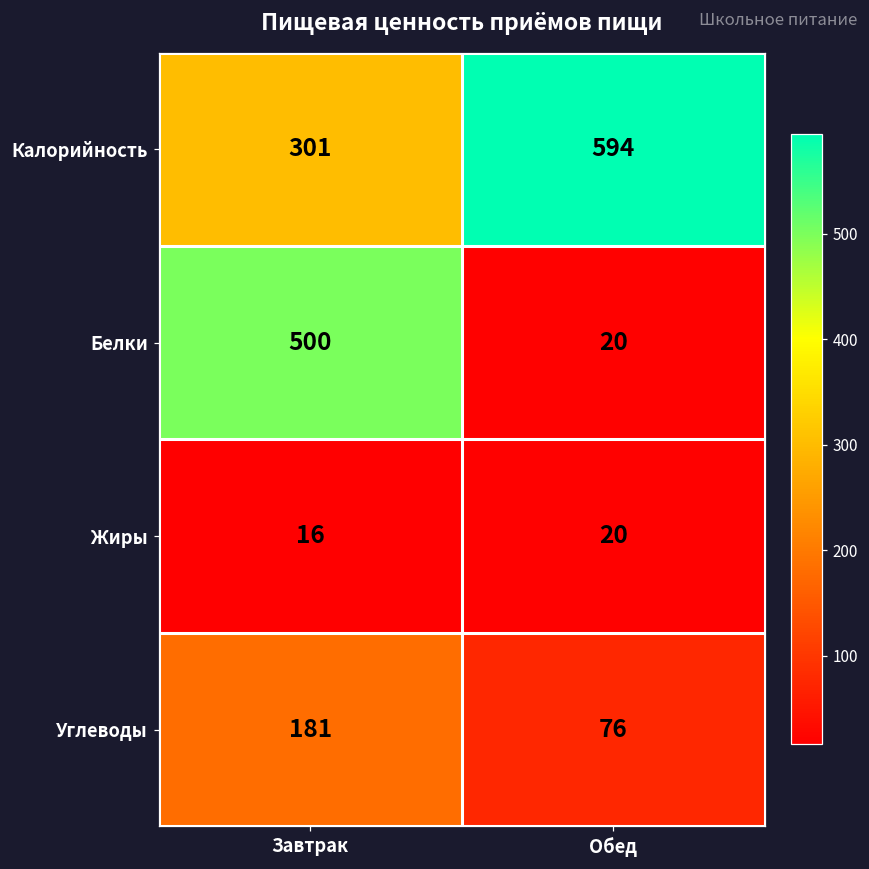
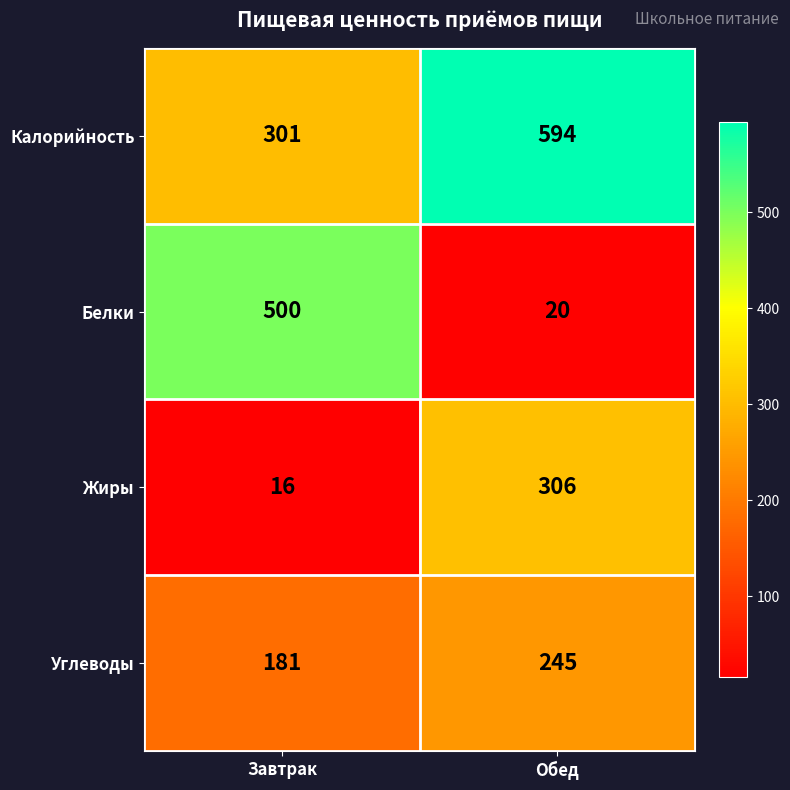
  {
    "Калорийность": {
      "Завтрак": 301,
      "Обед": 594
    },
    "Белки": {
      "Завтрак": 500,
      "Обед": 20
    },
    "Жиры": {
      "Завтрак": 16,
-     "Обед": 20
+     "Обед": 306
    },
    "Углеводы": {
      "Завтрак": 181,
-     "Обед": 76
+     "Обед": 245
    }
  }
